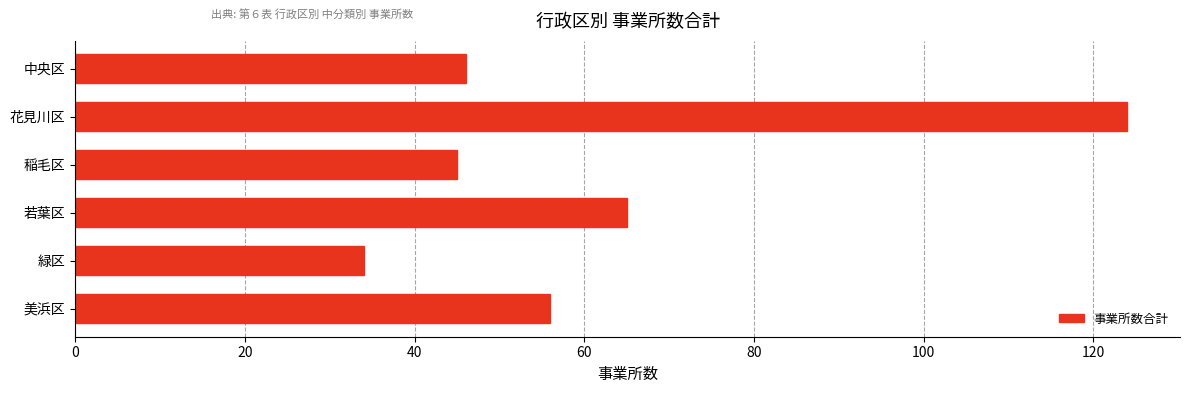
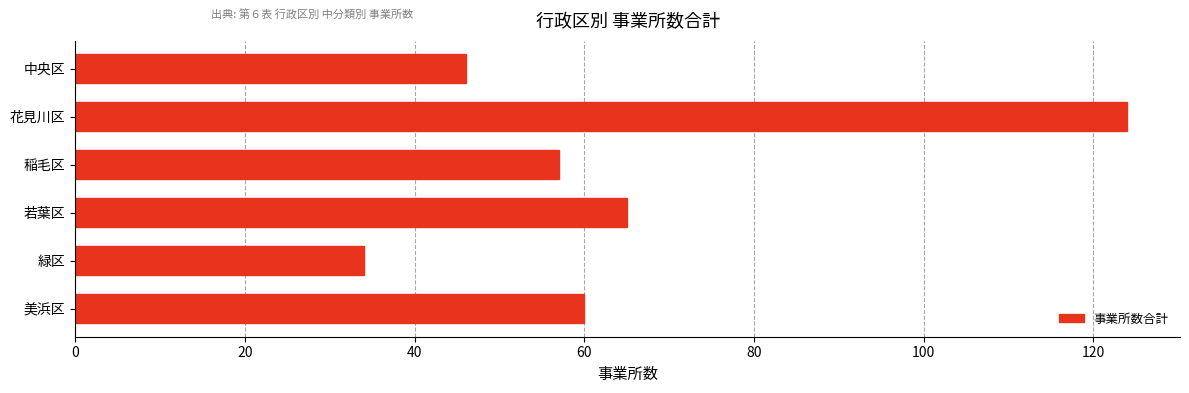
  {
    "中央区": 46,
    "花見川区": 124,
-   "稲毛区": 45,
+   "稲毛区": 57,
    "若葉区": 65,
    "緑区": 34,
-   "美浜区": 56
+   "美浜区": 60
  }
